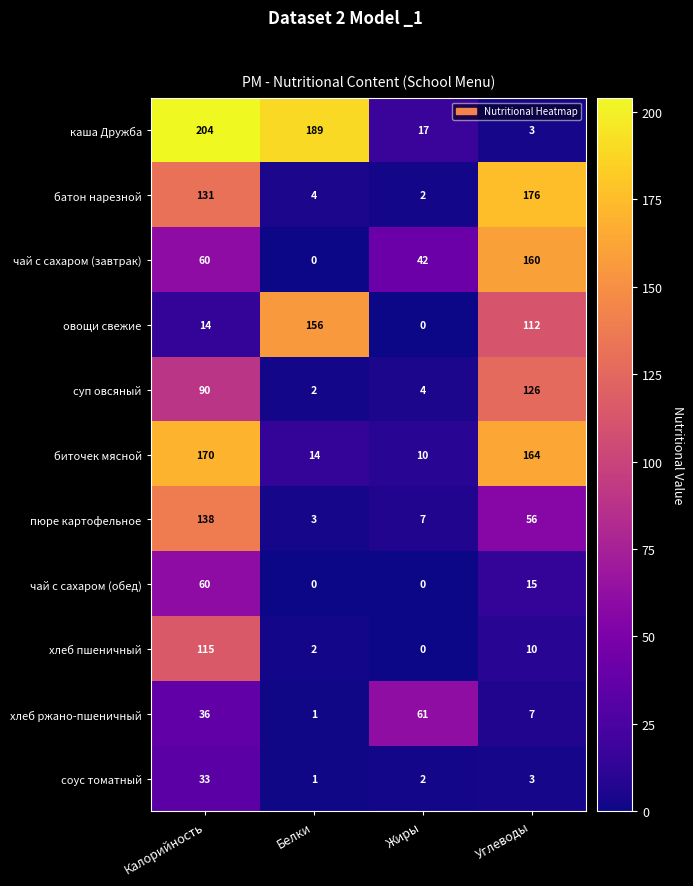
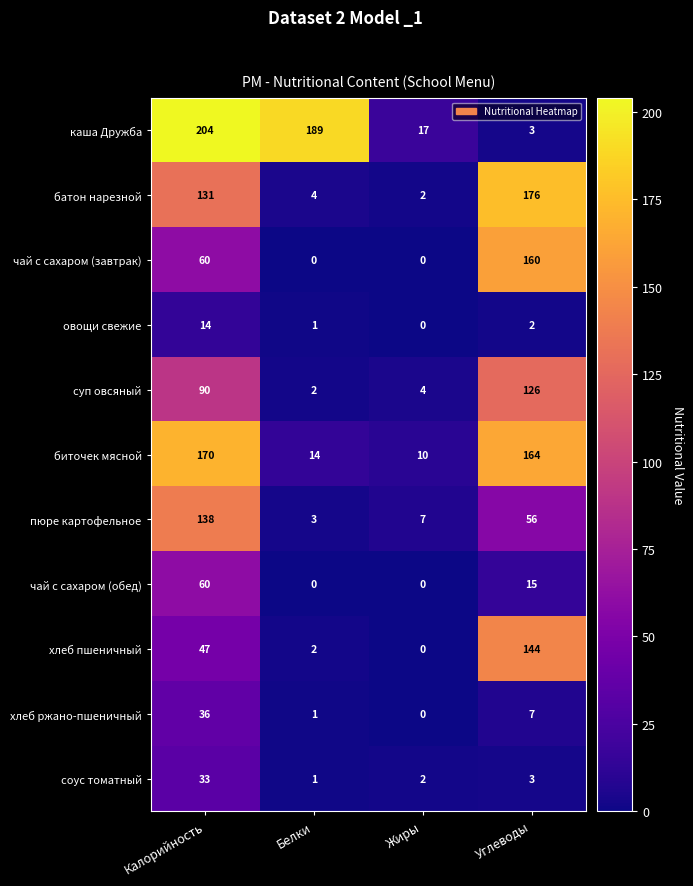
  {
    "каша Дружба": {
      "Калорийность": 204,
      "Белки": 189,
      "Жиры": 17,
      "Углеводы": 3
    },
    "батон нарезной": {
      "Калорийность": 131,
      "Белки": 4,
      "Жиры": 2,
      "Углеводы": 176
    },
    "чай с сахаром (завтрак)": {
      "Калорийность": 60,
      "Белки": 0,
-     "Жиры": 42,
+     "Жиры": 0,
      "Углеводы": 160
    },
    "овощи свежие": {
      "Калорийность": 14,
-     "Белки": 156,
+     "Белки": 1,
      "Жиры": 0,
-     "Углеводы": 112
+     "Углеводы": 2
    },
    "суп овсяный": {
      "Калорийность": 90,
      "Белки": 2,
      "Жиры": 4,
      "Углеводы": 126
    },
    "биточек мясной": {
      "Калорийность": 170,
      "Белки": 14,
      "Жиры": 10,
      "Углеводы": 164
    },
    "пюре картофельное": {
      "Калорийность": 138,
      "Белки": 3,
      "Жиры": 7,
      "Углеводы": 56
    },
    "чай с сахаром (обед)": {
      "Калорийность": 60,
      "Белки": 0,
      "Жиры": 0,
      "Углеводы": 15
    },
    "хлеб пшеничный": {
-     "Калорийность": 115,
+     "Калорийность": 47,
      "Белки": 2,
      "Жиры": 0,
-     "Углеводы": 10
+     "Углеводы": 144
    },
    "хлеб ржано-пшеничный": {
      "Калорийность": 36,
      "Белки": 1,
-     "Жиры": 61,
+     "Жиры": 0,
      "Углеводы": 7
    },
    "соус томатный": {
      "Калорийность": 33,
      "Белки": 1,
      "Жиры": 2,
      "Углеводы": 3
    }
  }
